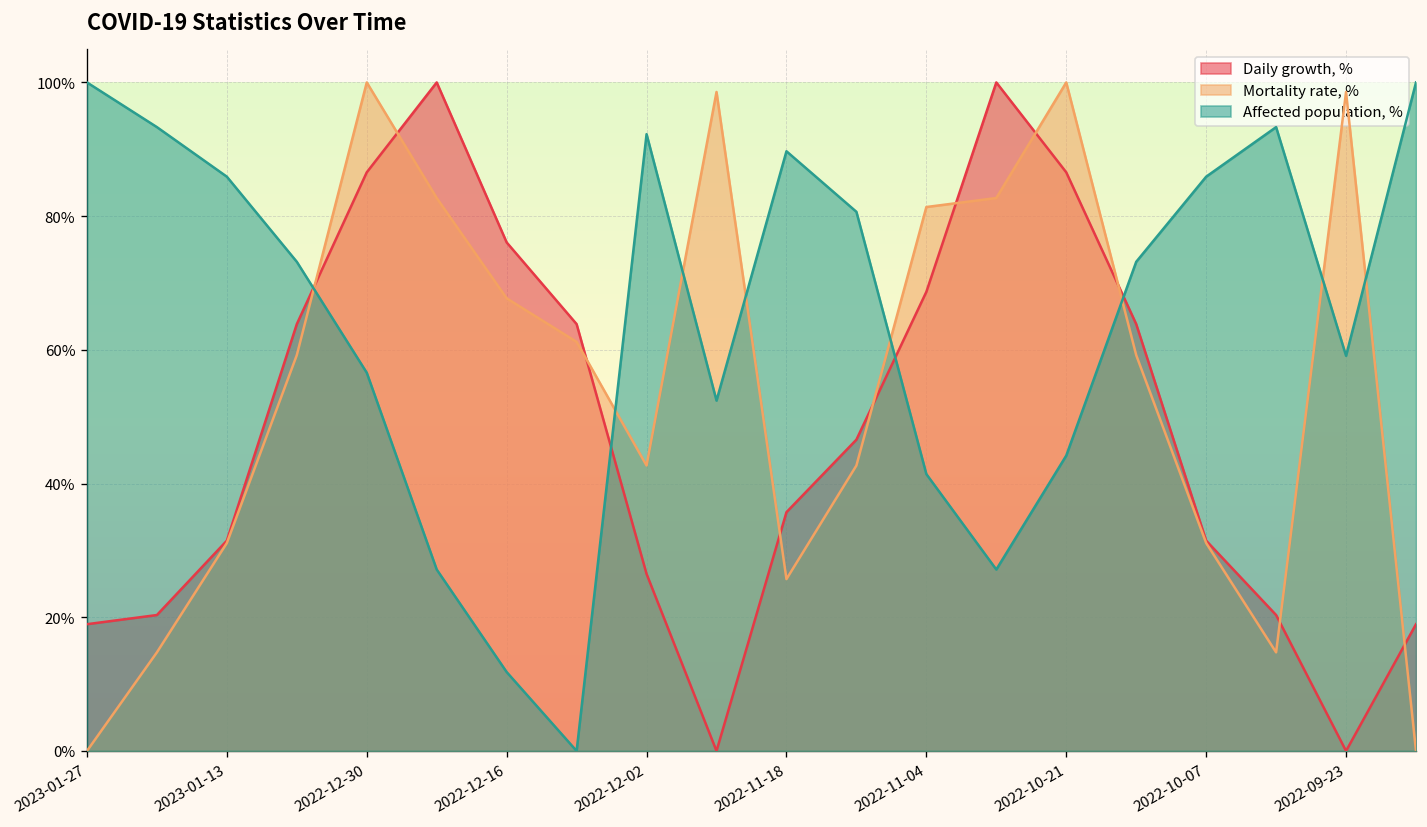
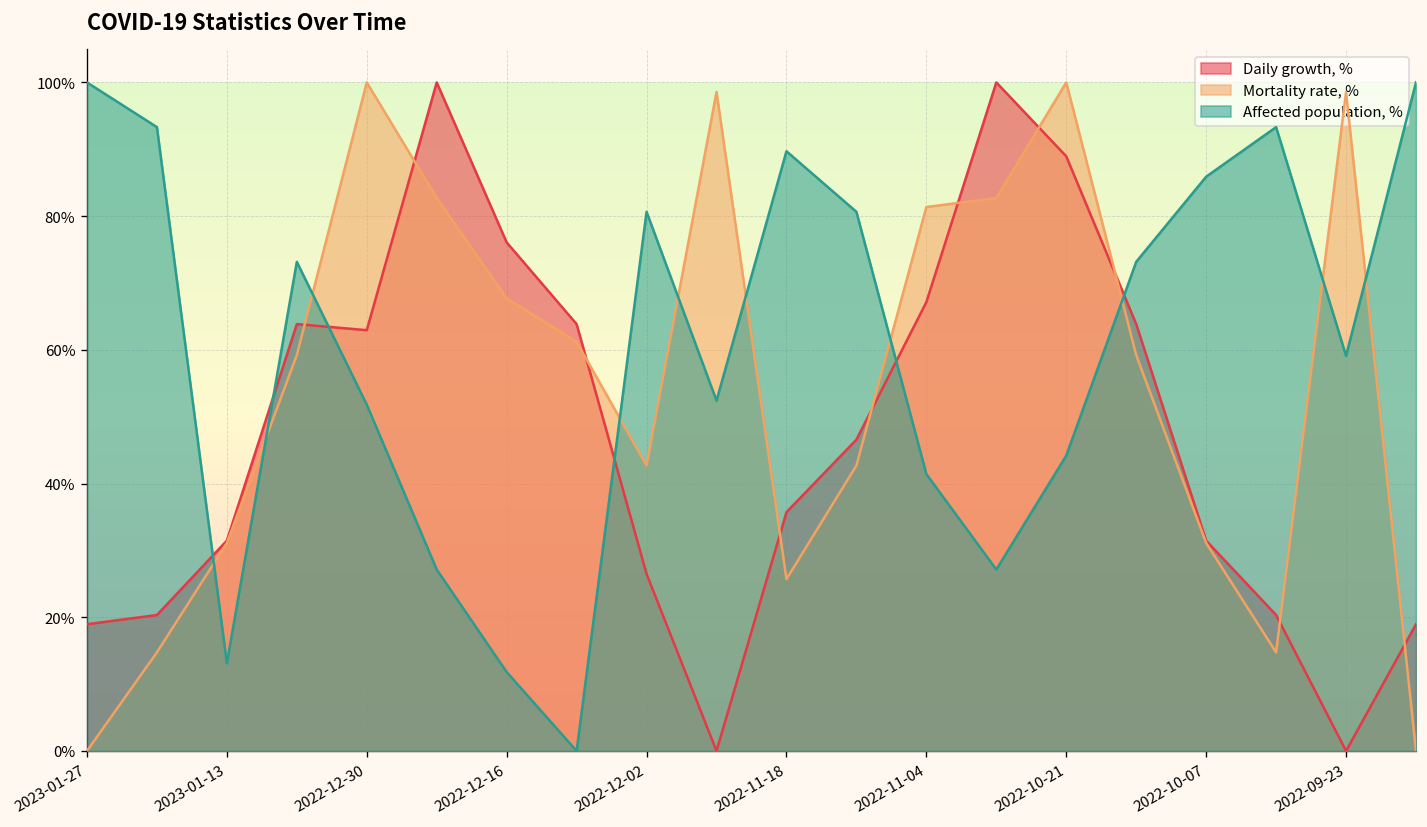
  {
    "Daily growth, %": {
      "2023-01-27": "19%",
-     "2022-12-30": "87%",
+     "2022-12-30": "63%",
      "2022-12-16": "76%",
      "2022-12-02": "26%",
      "2022-11-18": "36%",
-     "2022-11-04": "69%",
-     "2022-10-21": "87%",
+     "2022-11-04": "67%",
+     "2022-10-21": "89%",
      "2022-09-23": "0%"
    },
    "Mortality rate, %": {
      "2023-01-27": "0%",
      "2022-12-30": "100%",
      "2022-12-16": "68%",
      "2022-12-02": "43%",
      "2022-11-18": "26%",
      "2022-11-04": "81%",
      "2022-10-21": "100%"
    },
    "Affected population, %": {
      "2023-01-27": "100%",
-     "2023-01-13": "86%",
-     "2022-12-30": "57%",
+     "2023-01-13": "13%",
+     "2022-12-30": "52%",
      "2022-12-16": "12%",
-     "2022-12-02": "92%",
+     "2022-12-02": "81%",
      "2022-11-18": "90%",
      "2022-11-04": "41%",
      "2022-10-21": "44%",
      "2022-10-07": "86%",
      "2022-09-23": "59%"
    }
  }
